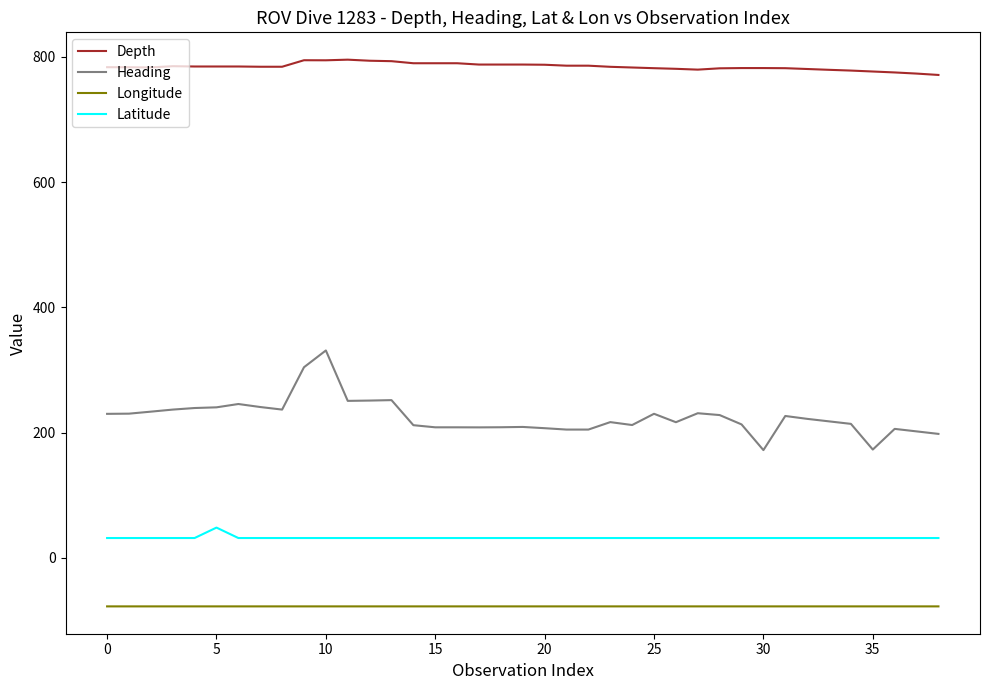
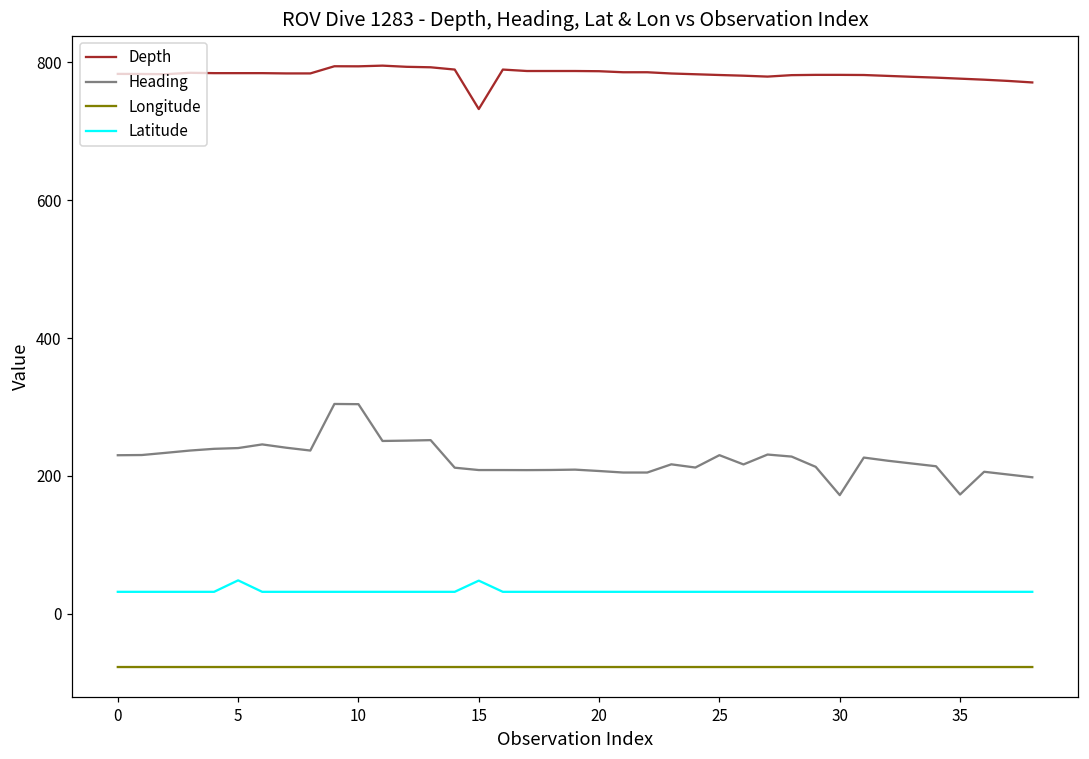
  {
    "Depth": {
      "5": 780,
      "10": 790,
-     "15": 790,
+     "15": 730,
      "20": 790,
      "25": 780,
      "30": 780,
      "35": 780
    },
    "Heading": {
      "0": 230,
      "5": 240,
-     "10": 330,
+     "10": 300,
      "15": 210,
      "20": 210,
      "25": 230,
      "30": 170,
      "35": 170
    },
    "Longitude": {
      "0": -80,
      "5": -80,
      "10": -80,
      "15": -80,
      "20": -80,
      "25": -80,
      "30": -80,
      "35": -80
    },
    "Latitude": {
      "0": 30,
      "5": 50,
      "10": 30,
-     "15": 30,
+     "15": 50,
      "20": 30,
      "25": 30,
      "30": 30,
      "35": 30
    }
  }
